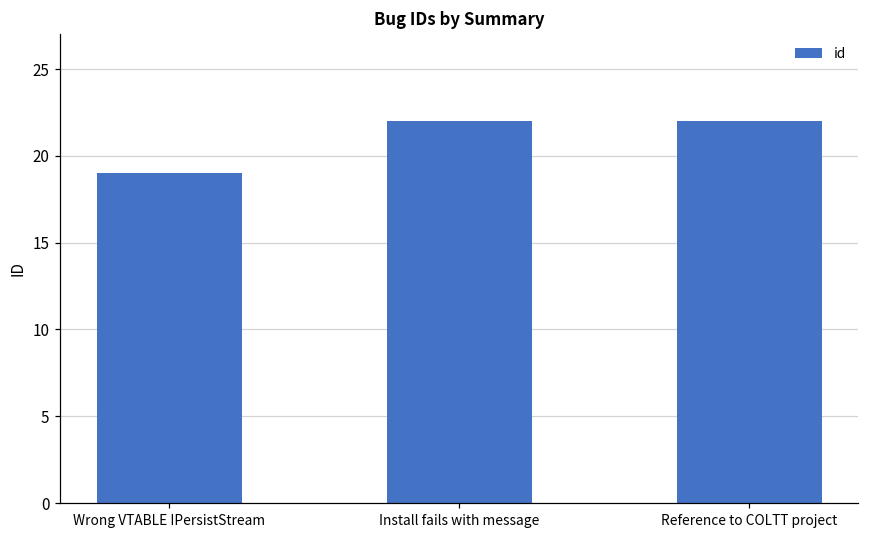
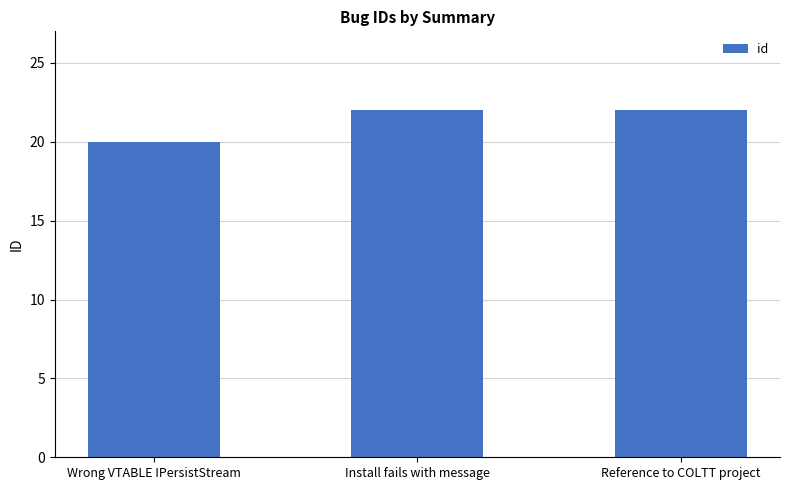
  {
-   "Wrong VTABLE IPersistStream": 19,
+   "Wrong VTABLE IPersistStream": 20,
    "Install fails with message": 22,
    "Reference to COLTT project": 22
  }
